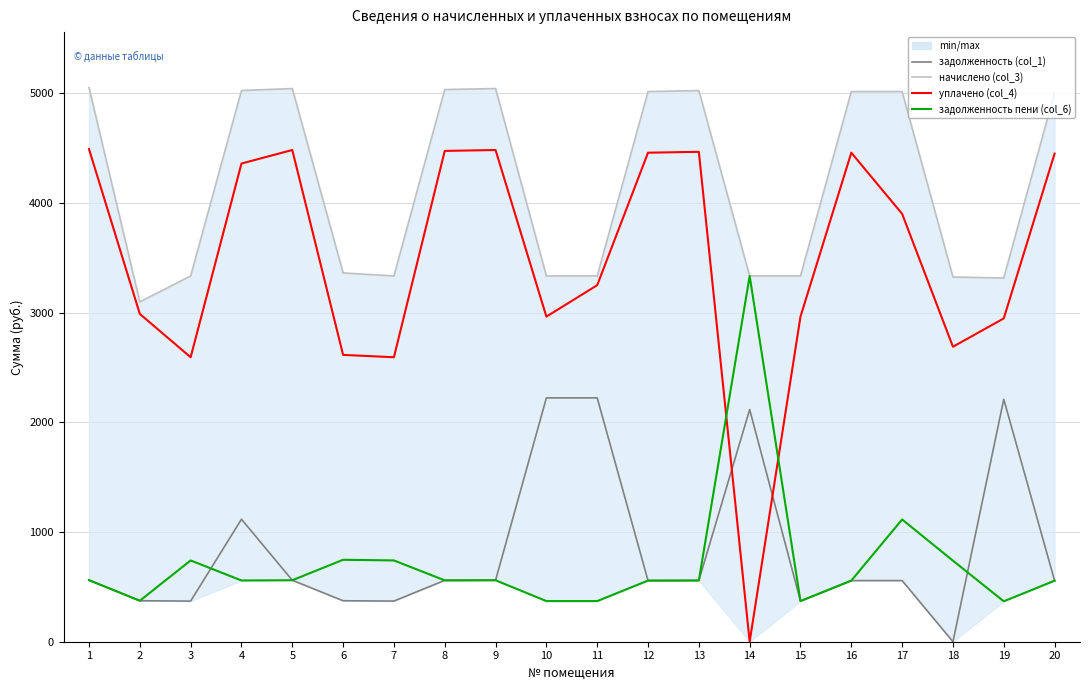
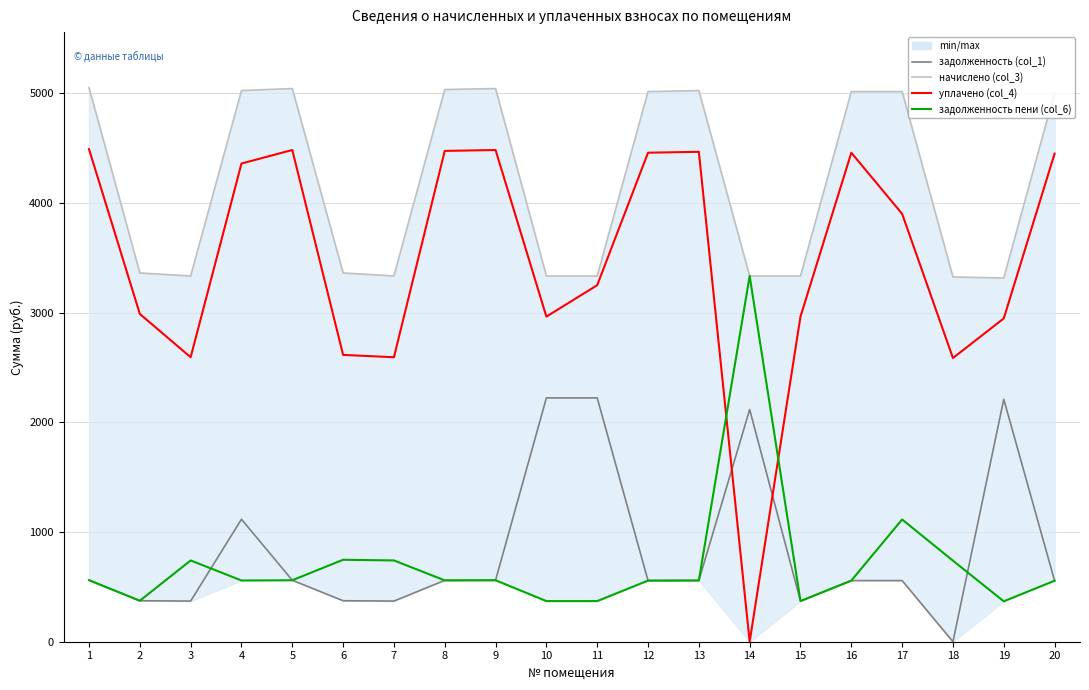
  {
    "задолженность (col_1)": {
      "3": 370,
      "4": 1120,
      "6": 370,
      "7": 370,
      "10": 2220,
      "11": 2220,
      "14": 2120,
      "17": 560,
      "18": 0,
      "19": 2210
    },
    "начислено (col_3)": {
      "1": 5050,
-     "2": 3100,
+     "2": 3360,
      "3": 3330,
      "4": 5020,
      "5": 5040,
      "6": 3360,
      "7": 3330,
      "8": 5030,
      "9": 5040,
      "10": 3330,
      "11": 3330,
      "12": 5010,
      "13": 5020,
      "15": 3330,
      "16": 5010,
      "17": 5010,
      "18": 3320,
      "19": 3310
    },
    "уплачено (col_4)": {
      "1": 4490,
      "2": 2990,
      "3": 2590,
      "4": 4360,
      "5": 4480,
      "6": 2610,
      "7": 2590,
      "8": 4470,
      "9": 4480,
      "10": 2960,
      "11": 3250,
      "12": 4460,
      "13": 4470,
      "14": 0,
      "15": 2960,
      "16": 4460,
      "17": 3900,
-     "18": 2690,
+     "18": 2590,
      "19": 2950,
      "20": 4450
    },
    "задолженность пени (col_6)": {
      "3": 740,
      "4": 560,
      "6": 750,
      "7": 740,
      "10": 370,
      "11": 370,
      "17": 1110,
      "18": 740,
      "19": 370
    }
  }
